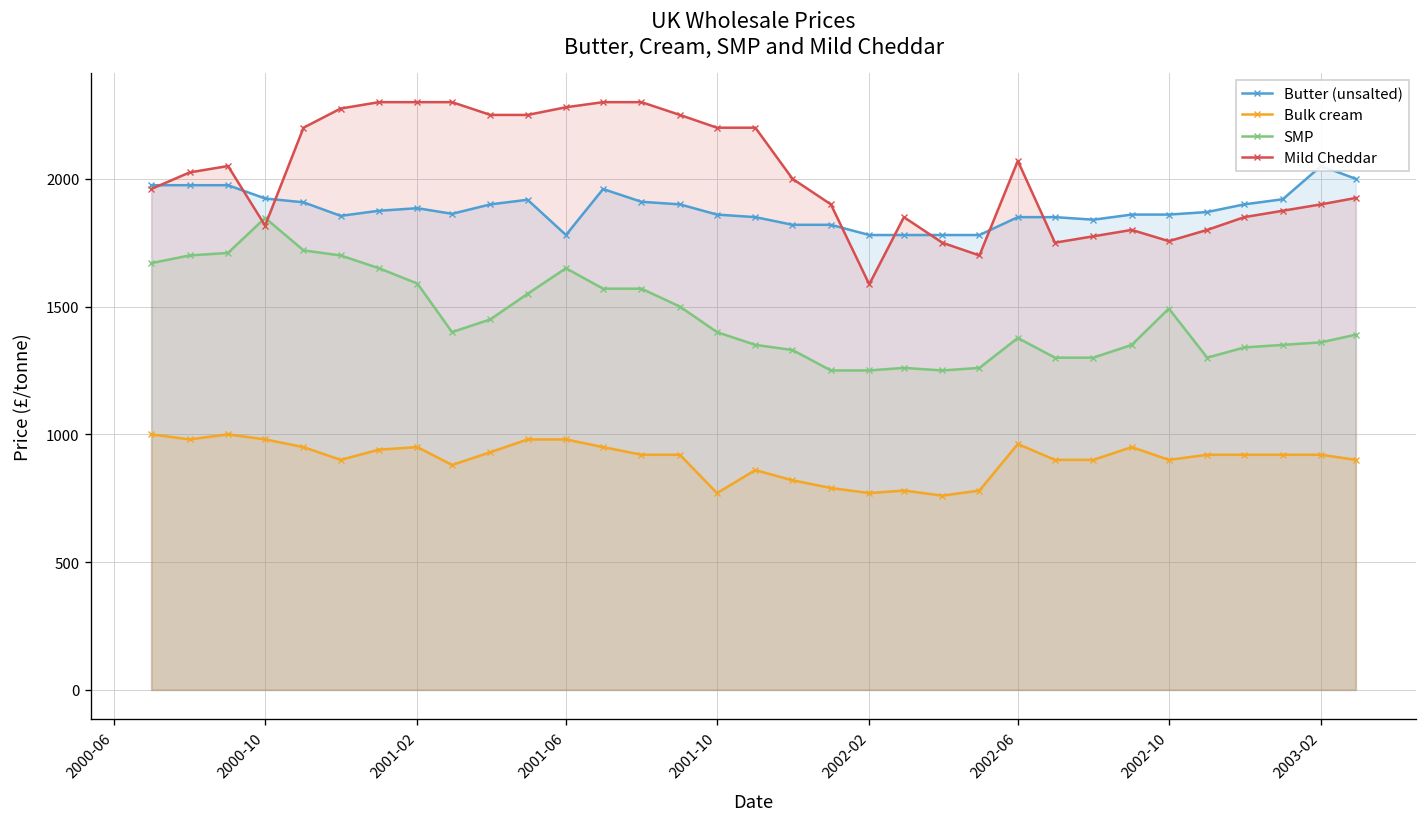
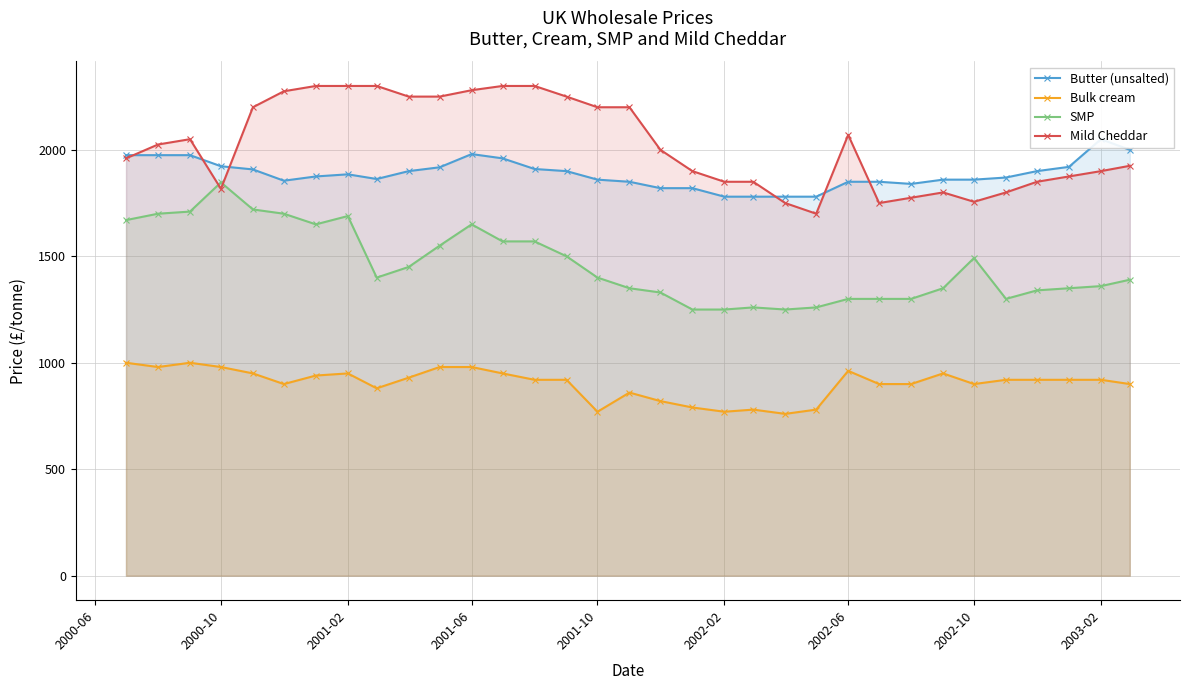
  {
    "Butter (unsalted)": {
      "2000-10": 1920,
      "2001-02": 1890,
-     "2001-06": 1780,
+     "2001-06": 1980,
      "2001-10": 1860,
      "2002-02": 1780,
      "2002-06": 1850,
      "2002-10": 1860
    },
    "Bulk cream": {
      "2000-10": 980,
      "2001-02": 950,
      "2001-06": 980,
      "2001-10": 770,
      "2002-02": 770,
      "2002-06": 960,
      "2002-10": 900,
      "2003-02": 920
    },
    "SMP": {
      "2000-10": 1850,
-     "2001-02": 1590,
+     "2001-02": 1690,
      "2001-06": 1650,
      "2001-10": 1400,
      "2002-02": 1250,
-     "2002-06": 1380,
+     "2002-06": 1300,
      "2002-10": 1490,
      "2003-02": 1360
    },
    "Mild Cheddar": {
      "2000-10": 1820,
      "2001-02": 2300,
      "2001-06": 2280,
      "2001-10": 2200,
-     "2002-02": 1590,
+     "2002-02": 1850,
      "2002-06": 2070,
      "2002-10": 1760,
      "2003-02": 1900
    }
  }
